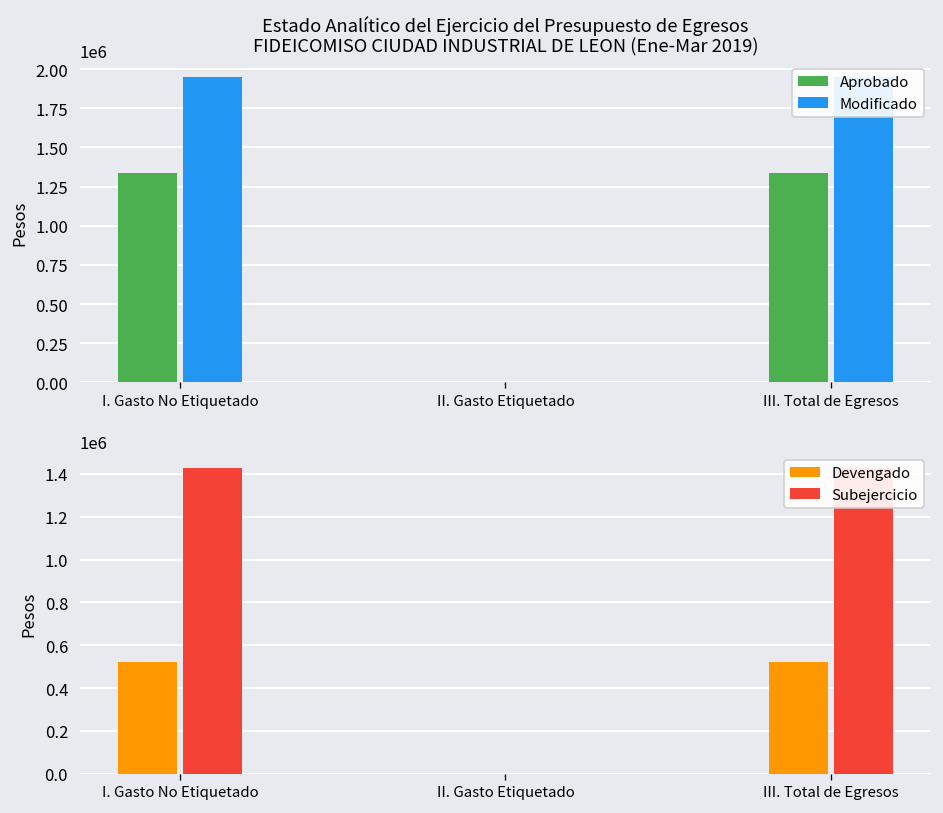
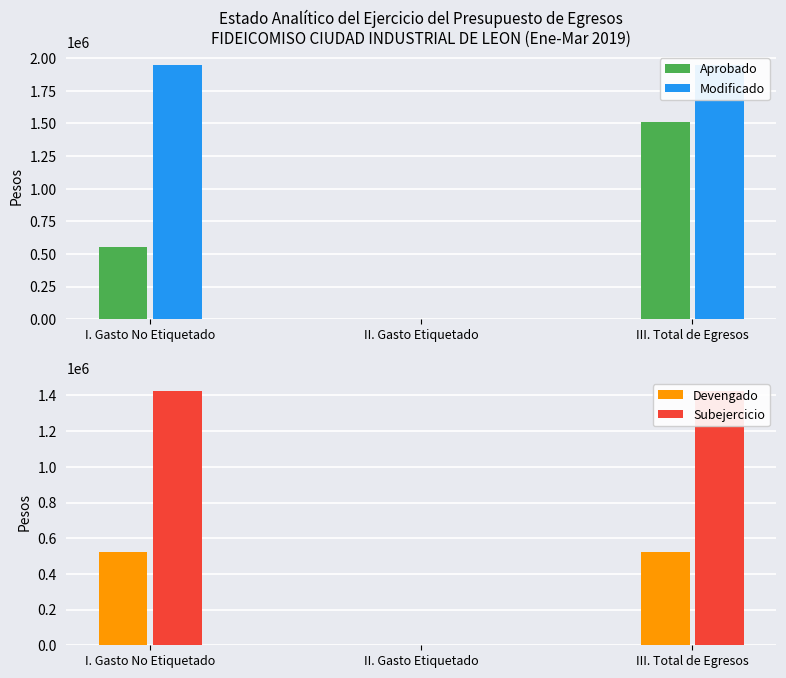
  {
    "Estado Analítico del Ejercicio del Presupuesto de Egresos FIDEICOMISO CIUDAD INDUSTRIAL DE LEON (Ene-Mar 2019)": {
      "Aprobado": {
-       "I. Gasto No Etiquetado": 1340000,
+       "I. Gasto No Etiquetado": 550000,
        "II. Gasto Etiquetado": 0,
-       "III. Total de Egresos": 1340000
+       "III. Total de Egresos": 1510000
      },
      "Modificado": {
        "I. Gasto No Etiquetado": 1950000,
        "II. Gasto Etiquetado": 0
      }
    }
  }
